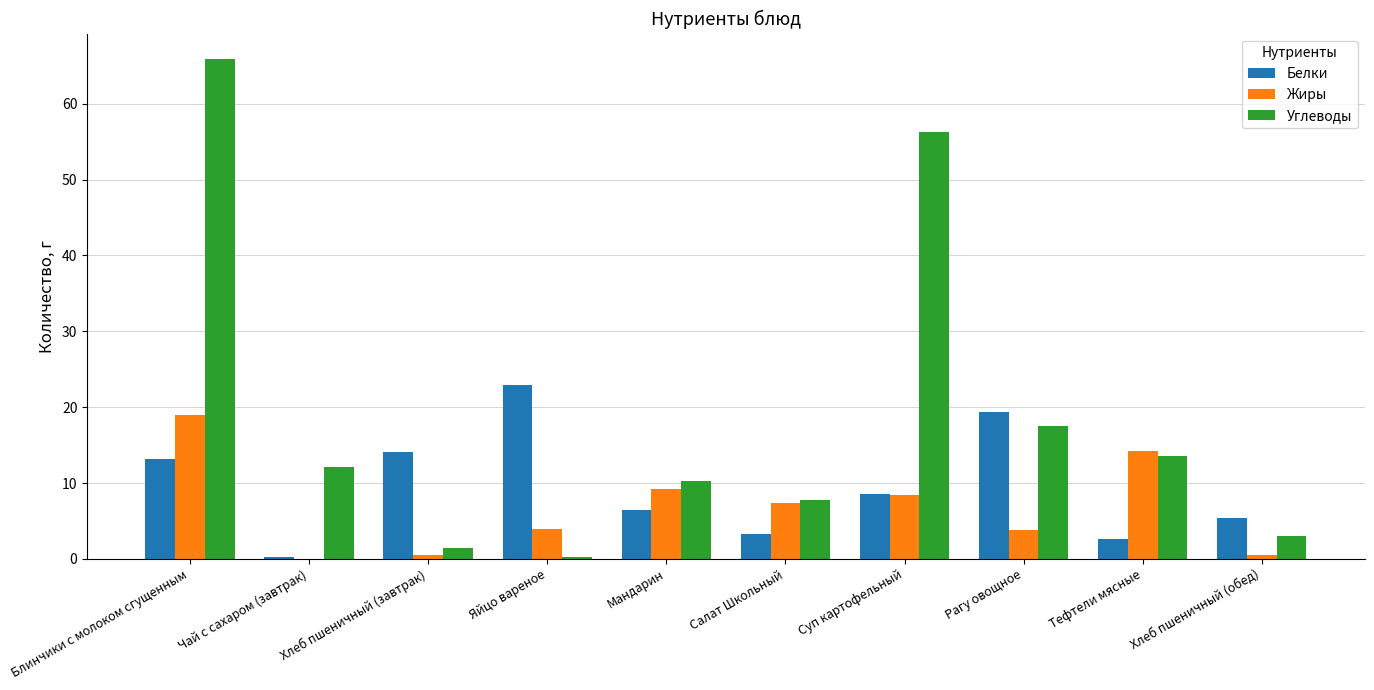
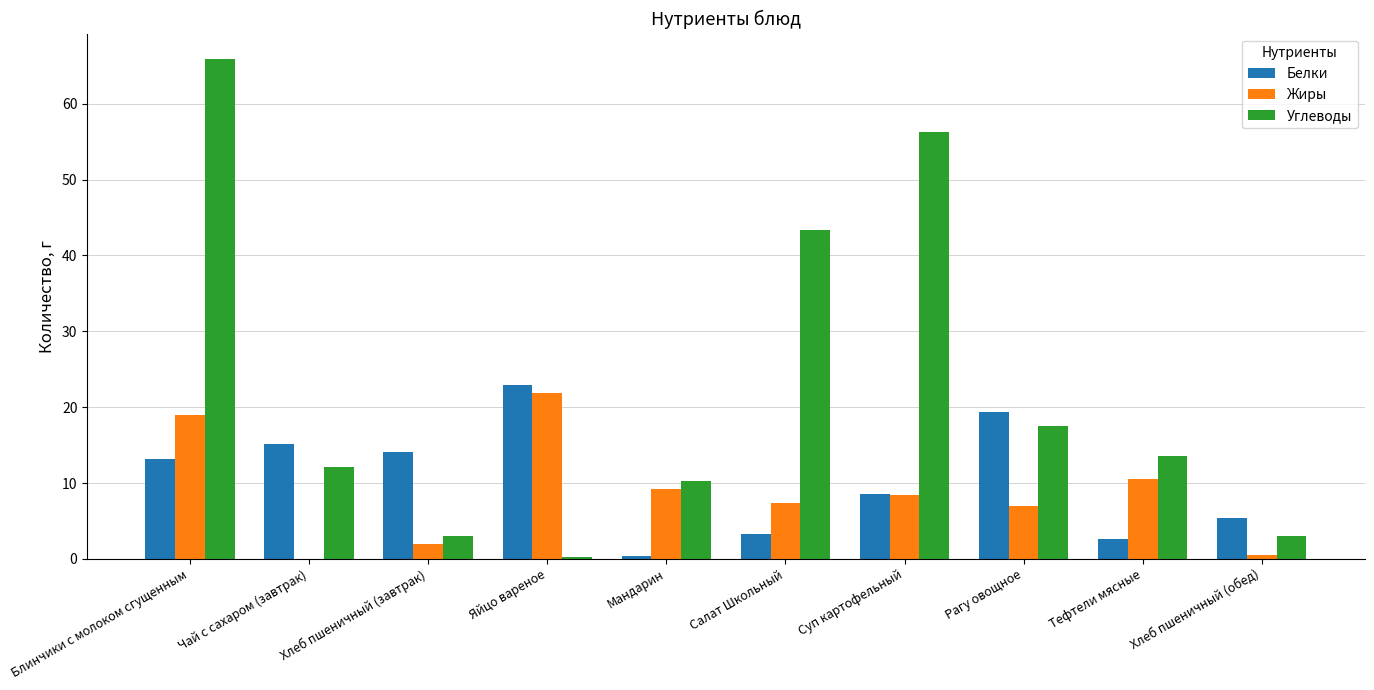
  {
    "Белки": {
      "Блинчики с молоком сгущенным": 13,
-     "Чай с сахаром (завтрак)": 0,
+     "Чай с сахаром (завтрак)": 15,
      "Хлеб пшеничный (завтрак)": 14,
      "Яйцо вареное": 23,
-     "Мандарин": 7,
+     "Мандарин": 0,
      "Салат Школьный": 3,
      "Суп картофельный": 9,
      "Рагу овощное": 19,
      "Тефтели мясные": 3,
      "Хлеб пшеничный (обед)": 5
    },
    "Жиры": {
      "Блинчики с молоком сгущенным": 19,
      "Чай с сахаром (завтрак)": 0,
-     "Хлеб пшеничный (завтрак)": 1,
-     "Яйцо вареное": 4,
+     "Хлеб пшеничный (завтрак)": 2,
+     "Яйцо вареное": 22,
      "Мандарин": 9,
      "Салат Школьный": 7,
      "Суп картофельный": 8,
-     "Рагу овощное": 4,
-     "Тефтели мясные": 14,
+     "Рагу овощное": 7,
+     "Тефтели мясные": 11,
      "Хлеб пшеничный (обед)": 1
    },
    "Углеводы": {
      "Блинчики с молоком сгущенным": 66,
      "Чай с сахаром (завтрак)": 12,
-     "Хлеб пшеничный (завтрак)": 1,
+     "Хлеб пшеничный (завтрак)": 3,
      "Мандарин": 10,
-     "Салат Школьный": 8,
+     "Салат Школьный": 43,
      "Суп картофельный": 56,
      "Рагу овощное": 18,
      "Тефтели мясные": 14,
      "Хлеб пшеничный (обед)": 3
    }
  }
